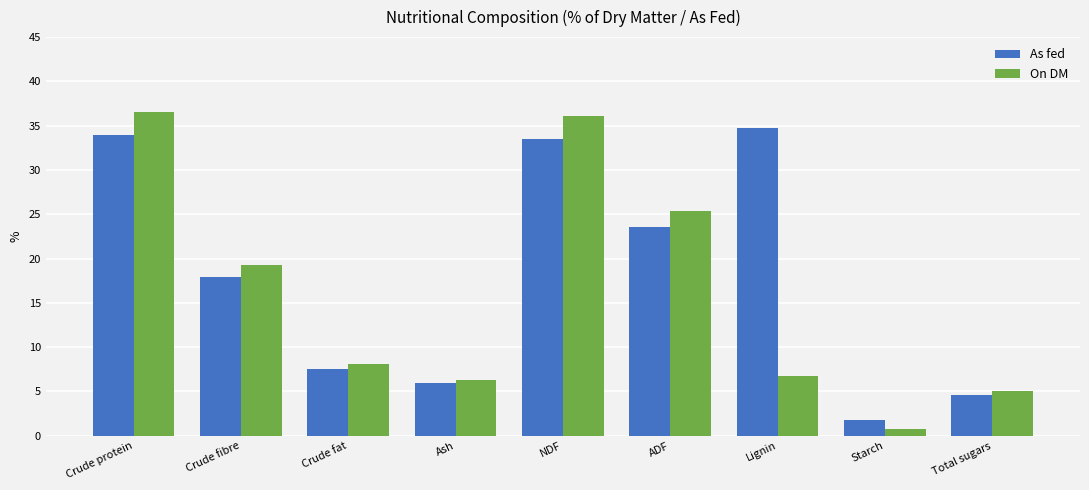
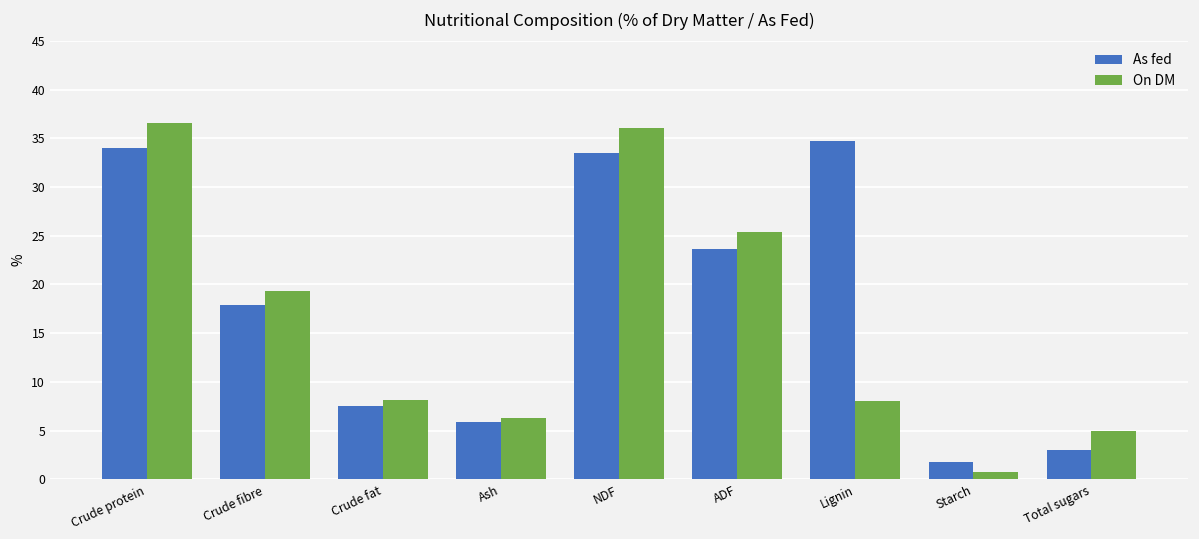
  {
    "As fed": {
      "Crude protein": 34,
      "Crude fibre": 18,
      "Crude fat": 8,
      "Ash": 6,
      "NDF": 34,
      "ADF": 24,
      "Lignin": 35,
      "Starch": 2,
-     "Total sugars": 5
+     "Total sugars": 3
    },
    "On DM": {
      "Crude protein": 37,
      "Crude fibre": 19,
      "Crude fat": 8,
      "Ash": 6,
      "NDF": 36,
      "ADF": 25,
-     "Lignin": 7,
+     "Lignin": 8,
      "Starch": 1,
      "Total sugars": 5
    }
  }
